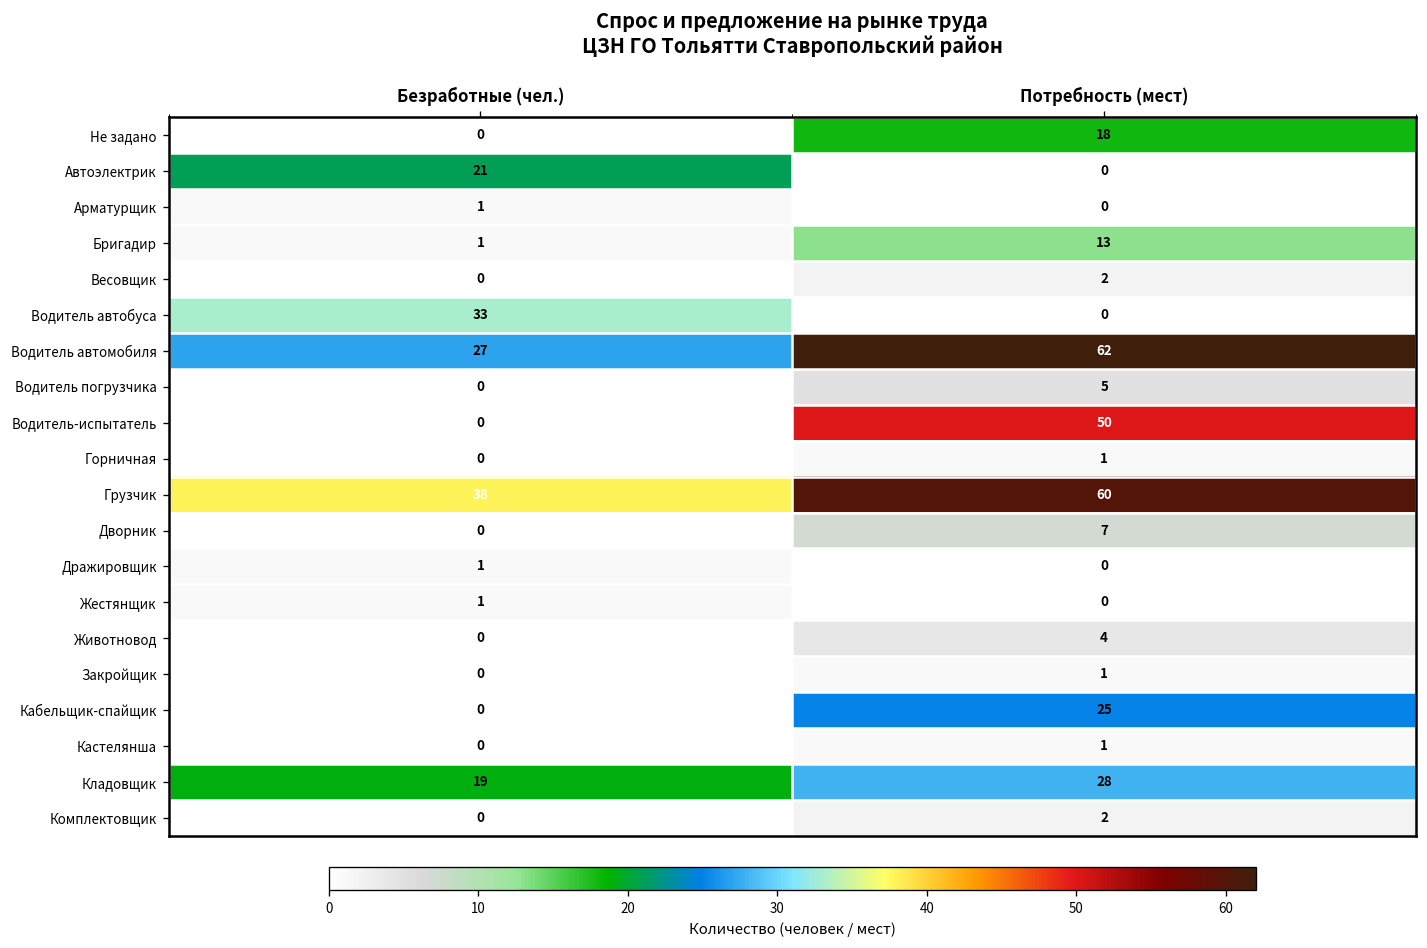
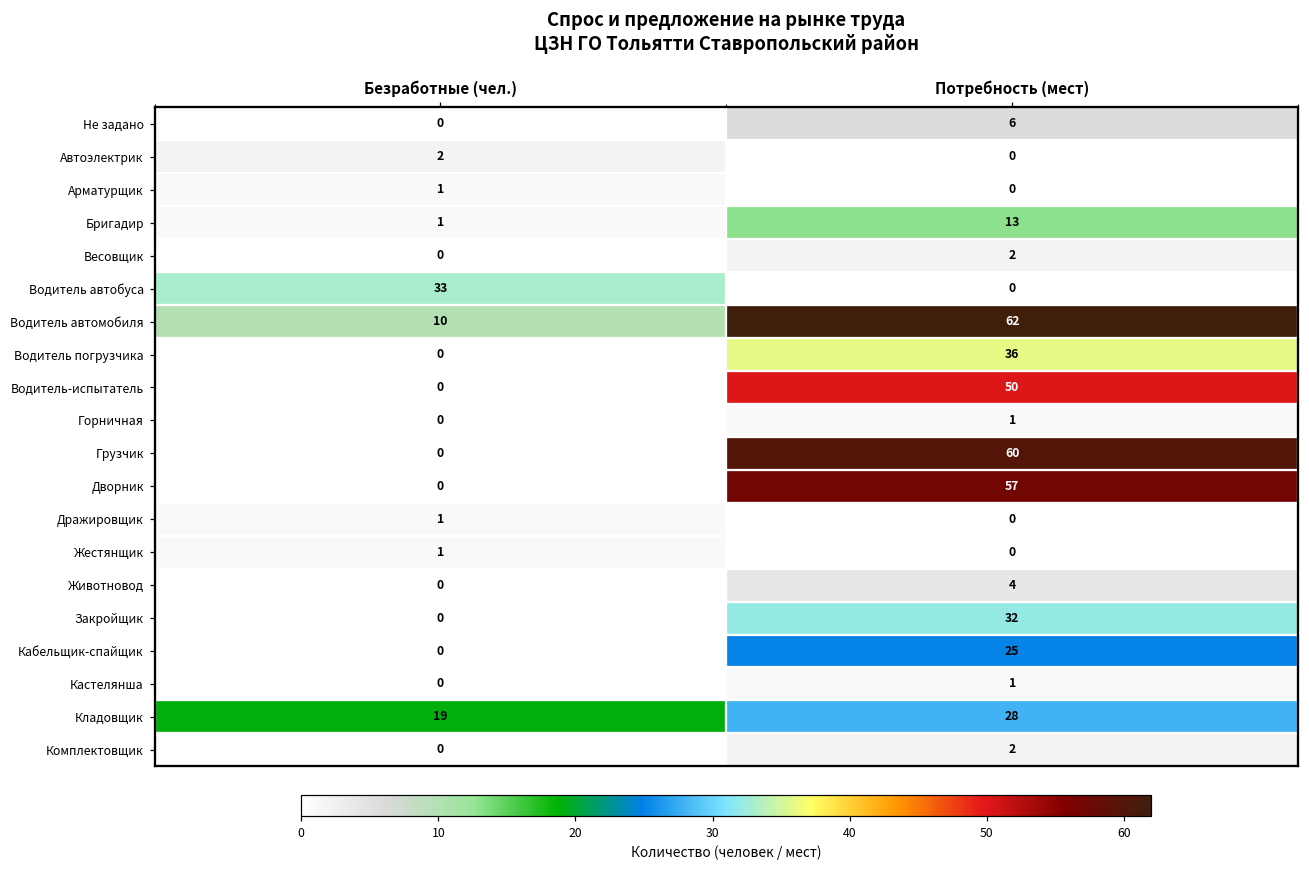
  {
    "Не задано": {
      "Безработные (чел.)": 0,
-     "Потребность (мест)": 18
+     "Потребность (мест)": 6
    },
    "Автоэлектрик": {
-     "Безработные (чел.)": 21,
+     "Безработные (чел.)": 2,
      "Потребность (мест)": 0
    },
    "Арматурщик": {
      "Безработные (чел.)": 1,
      "Потребность (мест)": 0
    },
    "Бригадир": {
      "Безработные (чел.)": 1,
      "Потребность (мест)": 13
    },
    "Весовщик": {
      "Безработные (чел.)": 0,
      "Потребность (мест)": 2
    },
    "Водитель автобуса": {
      "Безработные (чел.)": 33,
      "Потребность (мест)": 0
    },
    "Водитель автомобиля": {
-     "Безработные (чел.)": 27,
+     "Безработные (чел.)": 10,
      "Потребность (мест)": 62
    },
    "Водитель погрузчика": {
      "Безработные (чел.)": 0,
-     "Потребность (мест)": 5
+     "Потребность (мест)": 36
    },
    "Водитель-испытатель": {
      "Безработные (чел.)": 0,
      "Потребность (мест)": 50
    },
    "Горничная": {
      "Безработные (чел.)": 0,
      "Потребность (мест)": 1
    },
    "Грузчик": {
-     "Безработные (чел.)": 38,
+     "Безработные (чел.)": 0,
      "Потребность (мест)": 60
    },
    "Дворник": {
      "Безработные (чел.)": 0,
-     "Потребность (мест)": 7
+     "Потребность (мест)": 57
    },
    "Дражировщик": {
      "Безработные (чел.)": 1,
      "Потребность (мест)": 0
    },
    "Жестянщик": {
      "Безработные (чел.)": 1,
      "Потребность (мест)": 0
    },
    "Животновод": {
      "Безработные (чел.)": 0,
      "Потребность (мест)": 4
    },
    "Закройщик": {
      "Безработные (чел.)": 0,
-     "Потребность (мест)": 1
+     "Потребность (мест)": 32
    },
    "Кабельщик-спайщик": {
      "Безработные (чел.)": 0,
      "Потребность (мест)": 25
    },
    "Кастелянша": {
      "Безработные (чел.)": 0,
      "Потребность (мест)": 1
    },
    "Кладовщик": {
      "Безработные (чел.)": 19,
      "Потребность (мест)": 28
    },
    "Комплектовщик": {
      "Безработные (чел.)": 0,
      "Потребность (мест)": 2
    }
  }
